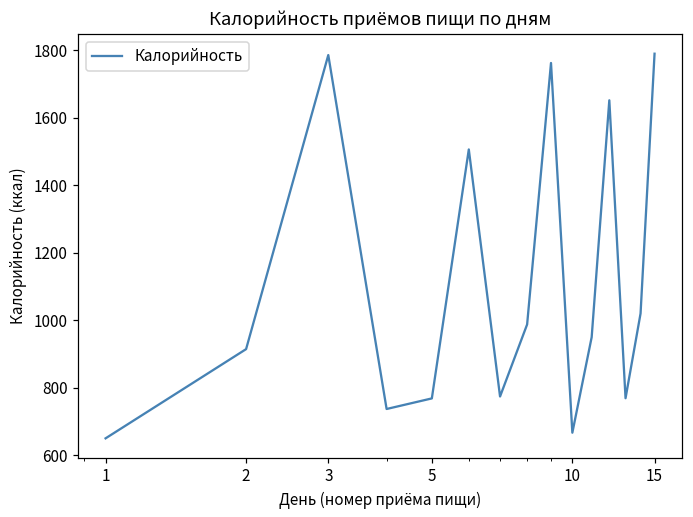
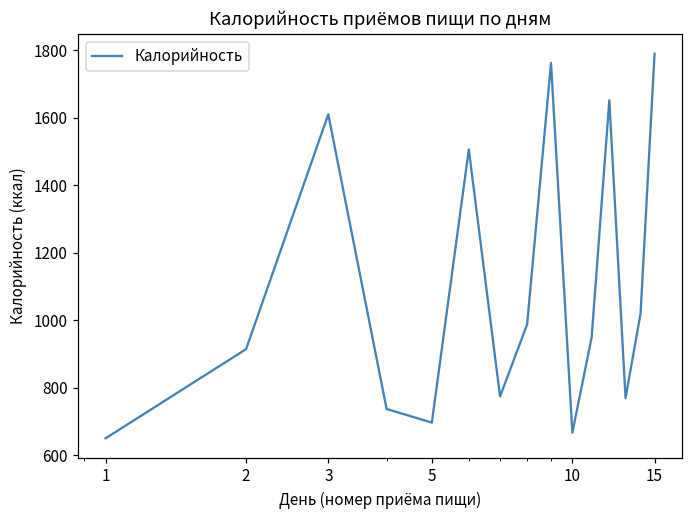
  {
    "1": 650,
    "2": 910,
-   "3": 1790,
-   "5": 770,
+   "3": 1610,
+   "5": 700,
    "10": 670,
    "15": 1790
  }
